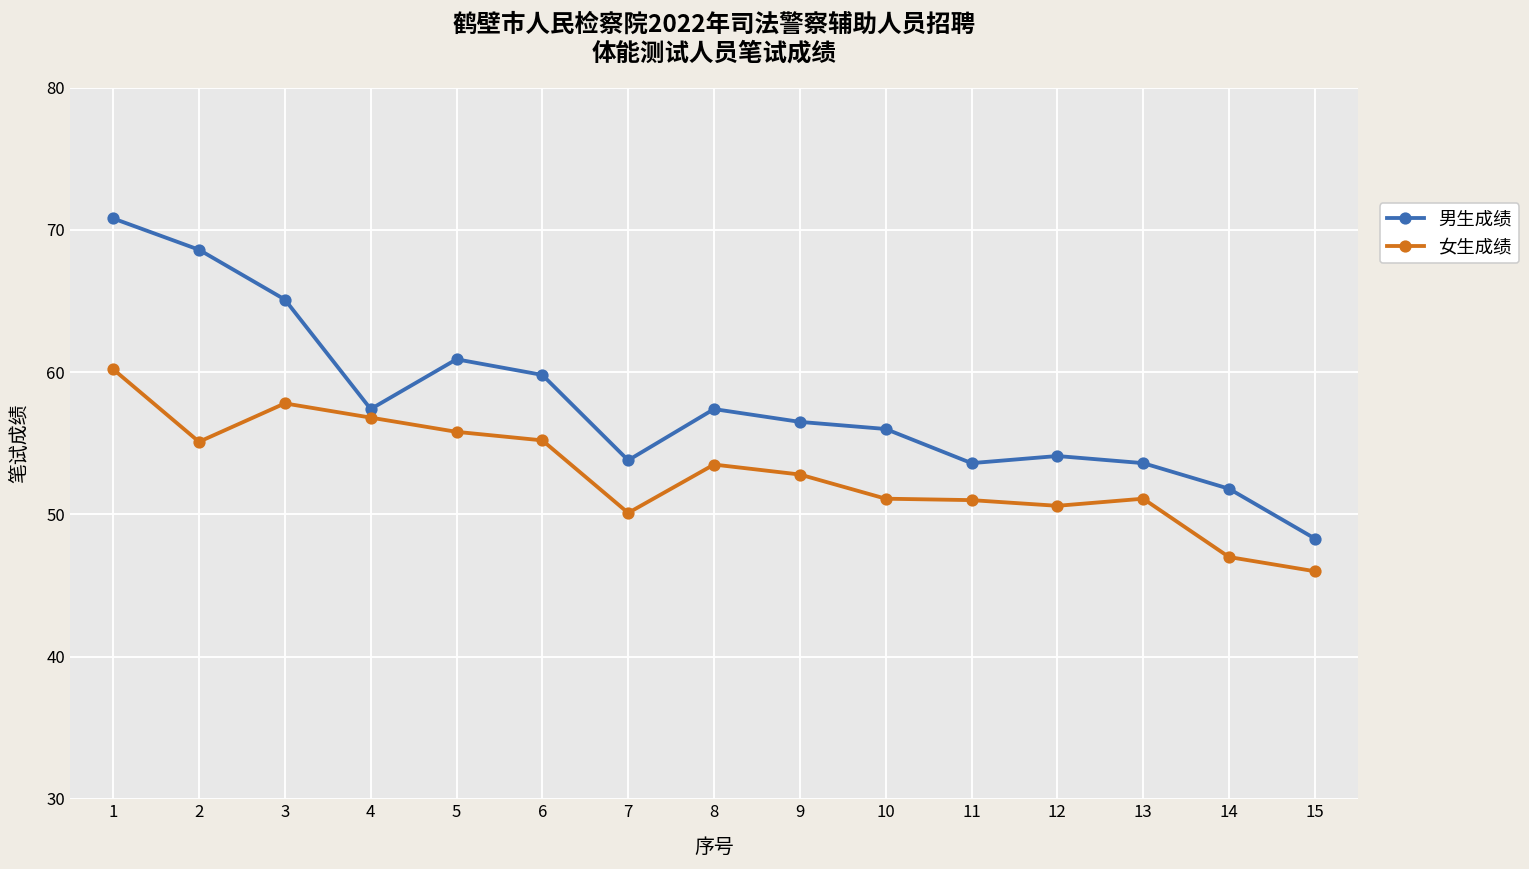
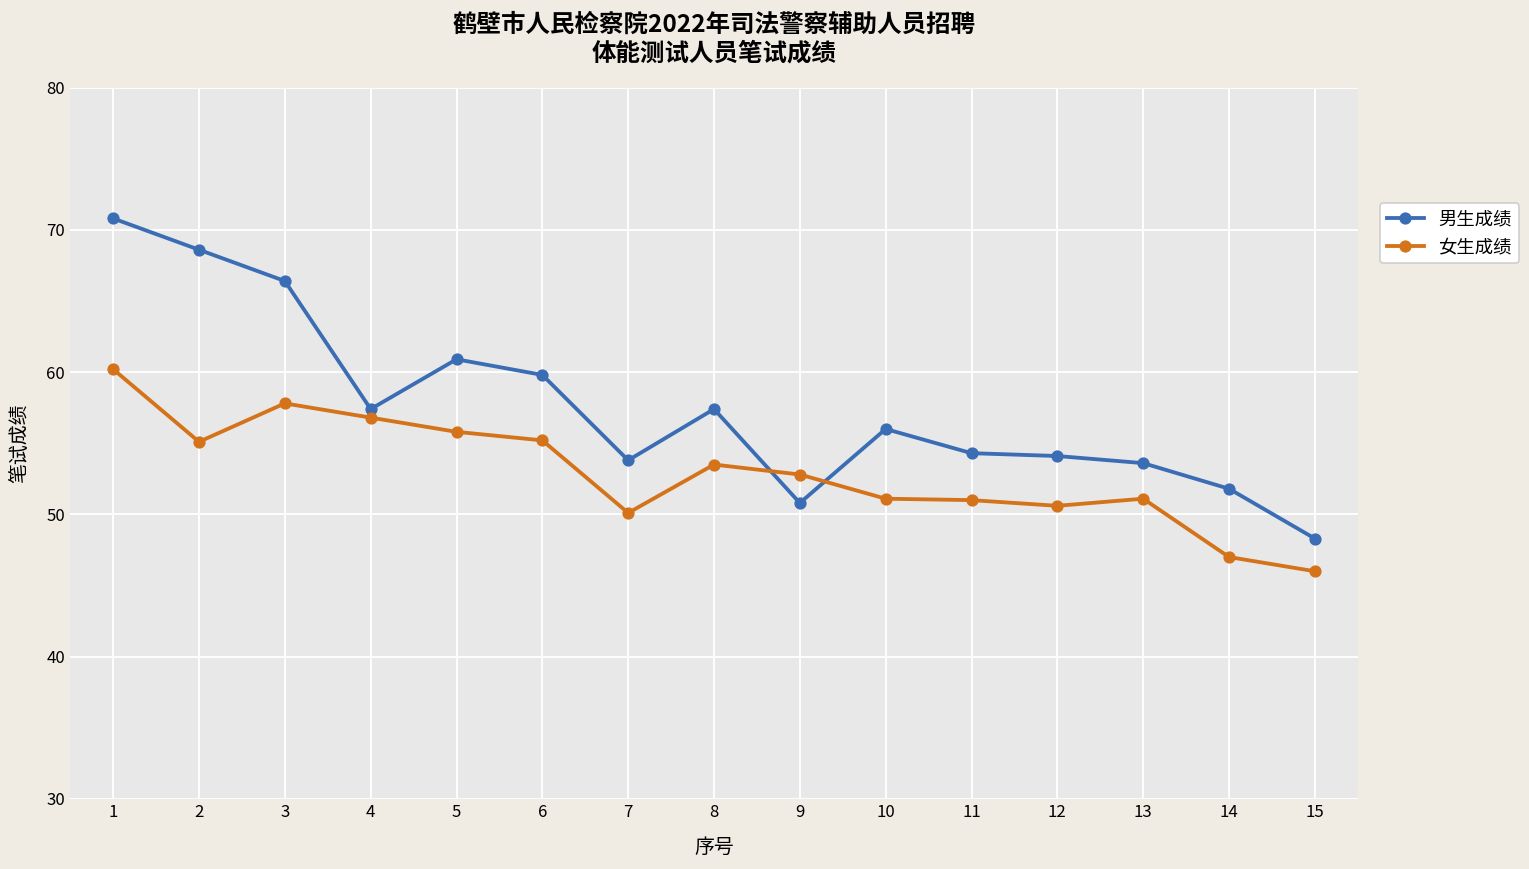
  {
    "男生成绩": {
      "1": 70.8,
      "2": 68.6,
-     "3": 65.1,
+     "3": 66.4,
      "4": 57.4,
      "5": 60.9,
      "6": 59.8,
      "7": 53.8,
      "8": 57.4,
-     "9": 56.5,
+     "9": 50.8,
      "10": 56.0,
-     "11": 53.6,
+     "11": 54.3,
      "12": 54.1,
      "13": 53.6,
      "14": 51.8,
      "15": 48.3
    },
    "女生成绩": {
      "1": 60.2,
      "2": 55.1,
      "3": 57.8,
      "4": 56.8,
      "5": 55.8,
      "6": 55.2,
      "7": 50.1,
      "8": 53.5,
      "9": 52.8,
      "10": 51.1,
      "11": 51.0,
      "12": 50.6,
      "13": 51.1,
      "14": 47.0,
      "15": 46.0
    }
  }
